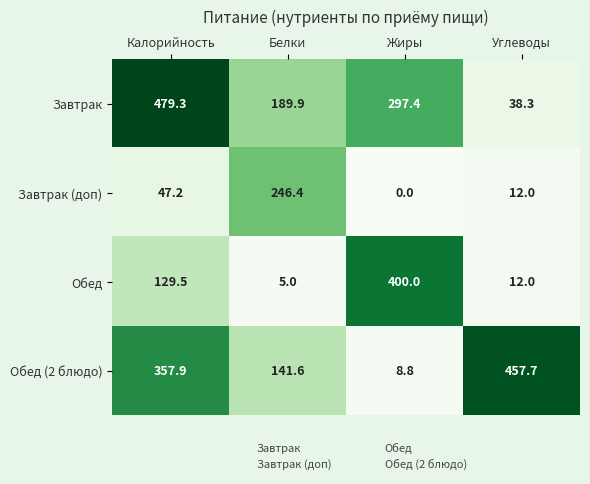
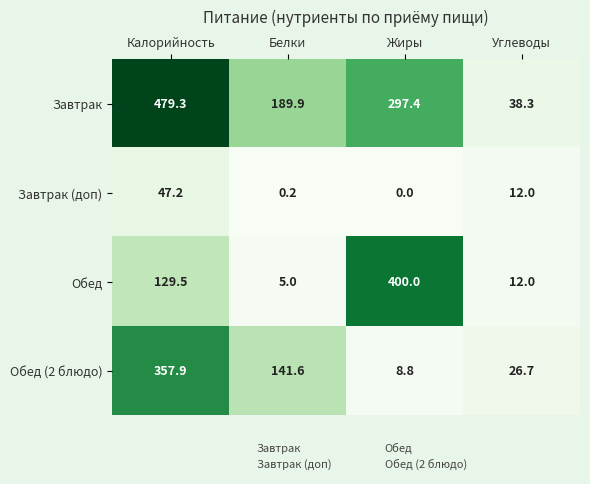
  {
    "Завтрак": {
      "Калорийность": 479.3,
      "Белки": 189.9,
      "Жиры": 297.4,
      "Углеводы": 38.3
    },
    "Завтрак (доп)": {
      "Калорийность": 47.2,
-     "Белки": 246.4,
+     "Белки": 0.2,
      "Жиры": 0.0,
      "Углеводы": 12.0
    },
    "Обед": {
      "Калорийность": 129.5,
      "Белки": 5.0,
      "Жиры": 400.0,
      "Углеводы": 12.0
    },
    "Обед (2 блюдо)": {
      "Калорийность": 357.9,
      "Белки": 141.6,
      "Жиры": 8.8,
-     "Углеводы": 457.7
+     "Углеводы": 26.7
    }
  }
